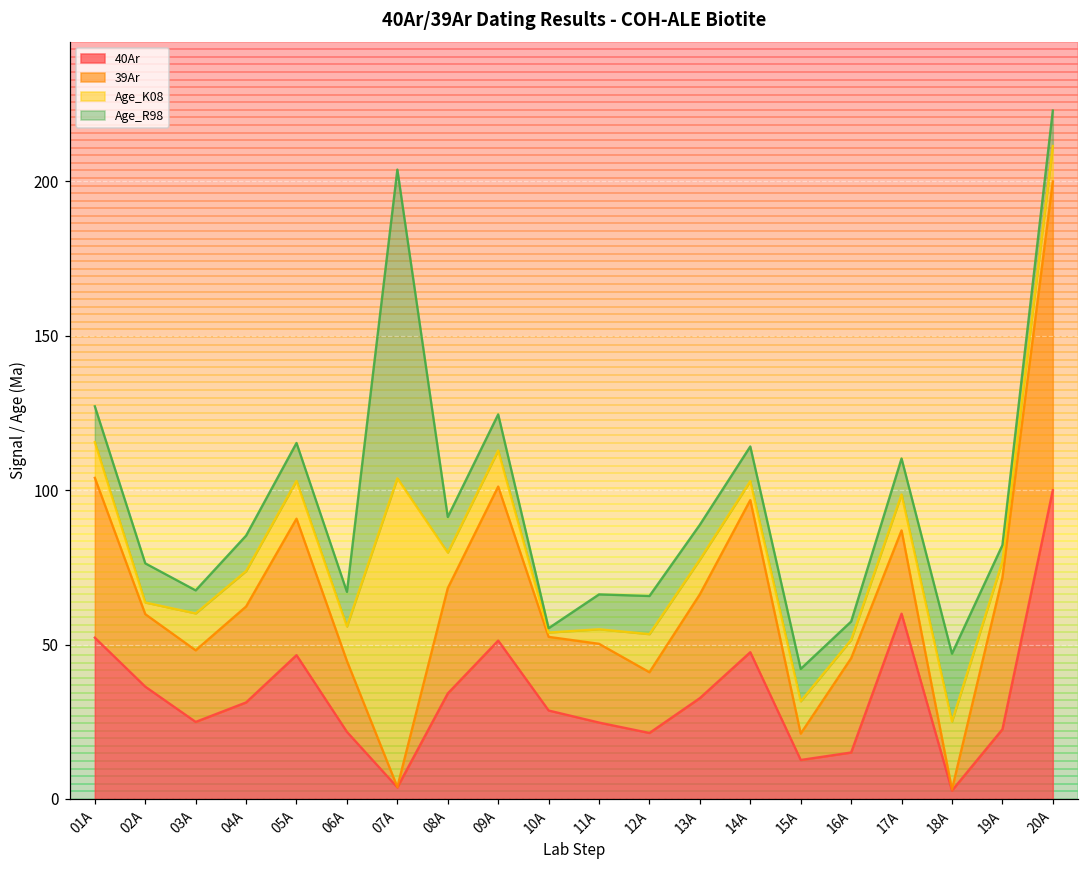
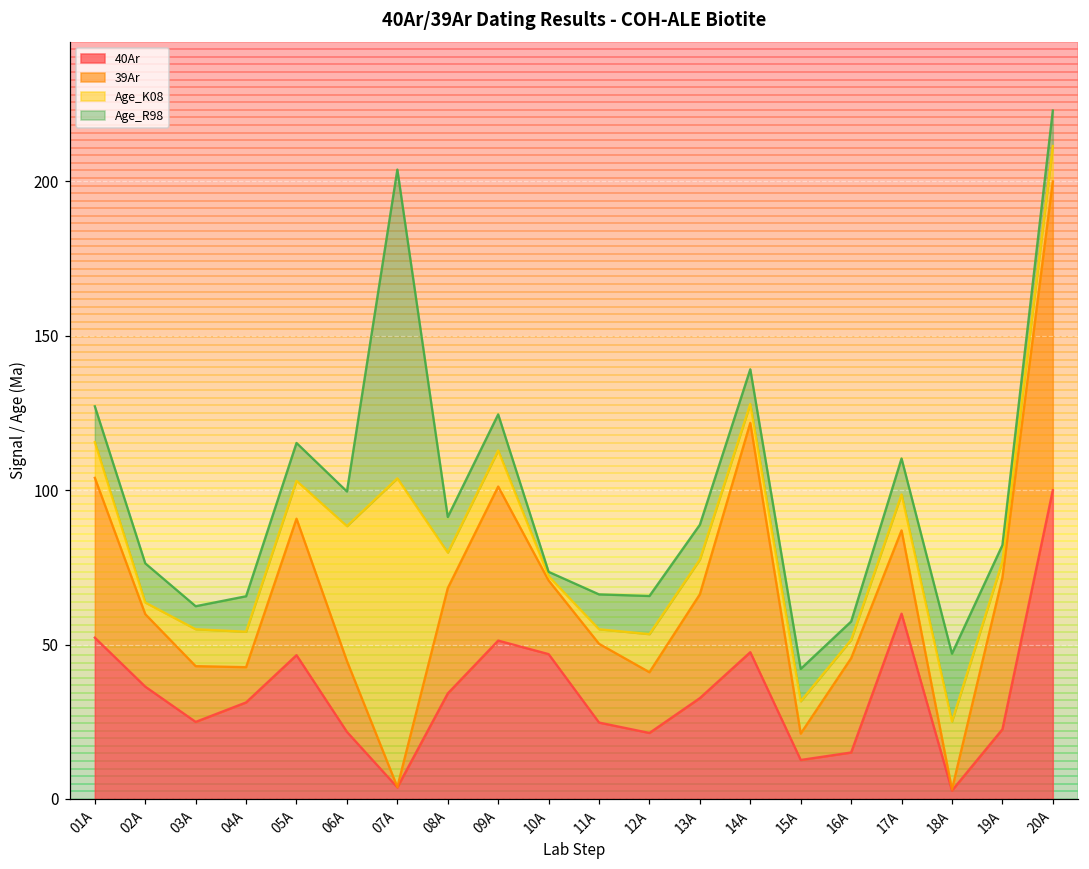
  {
    "40Ar": {
      "01A": 52,
      "02A": 36,
      "03A": 25,
      "04A": 31,
      "05A": 47,
      "06A": 22,
      "08A": 34,
      "09A": 51,
-     "10A": 29,
+     "10A": 47,
      "11A": 25,
      "12A": 21,
      "13A": 33,
      "14A": 48,
      "15A": 13,
      "16A": 15,
      "17A": 60,
      "19A": 23,
      "20A": 100
    },
    "39Ar": {
      "01A": 52,
      "02A": 23,
-     "03A": 23,
-     "04A": 31,
+     "03A": 18,
+     "04A": 11,
      "05A": 44,
      "06A": 23,
      "08A": 34,
      "09A": 50,
      "10A": 24,
      "11A": 26,
      "12A": 20,
      "13A": 34,
-     "14A": 49,
+     "14A": 74,
      "15A": 9,
      "16A": 31,
      "17A": 27,
      "19A": 49,
      "20A": 100
    },
    "Age_K08": {
      "01A": 12,
      "02A": 4,
      "03A": 12,
      "04A": 11,
      "05A": 12,
-     "06A": 11,
+     "06A": 44,
      "07A": 100,
      "08A": 12,
      "09A": 12,
      "10A": 1,
      "11A": 5,
      "12A": 12,
      "13A": 11,
      "14A": 6,
      "15A": 10,
      "16A": 6,
      "17A": 12,
      "18A": 22,
      "19A": 5,
      "20A": 11
    },
    "Age_R98": {
      "01A": 12,
      "02A": 13,
      "03A": 7,
      "04A": 11,
      "05A": 12,
      "06A": 11,
      "07A": 100,
      "08A": 12,
      "09A": 12,
      "10A": 1,
      "11A": 11,
      "12A": 12,
      "13A": 11,
      "14A": 11,
      "15A": 10,
      "16A": 6,
      "17A": 12,
      "18A": 22,
      "19A": 5,
      "20A": 11
    }
  }
